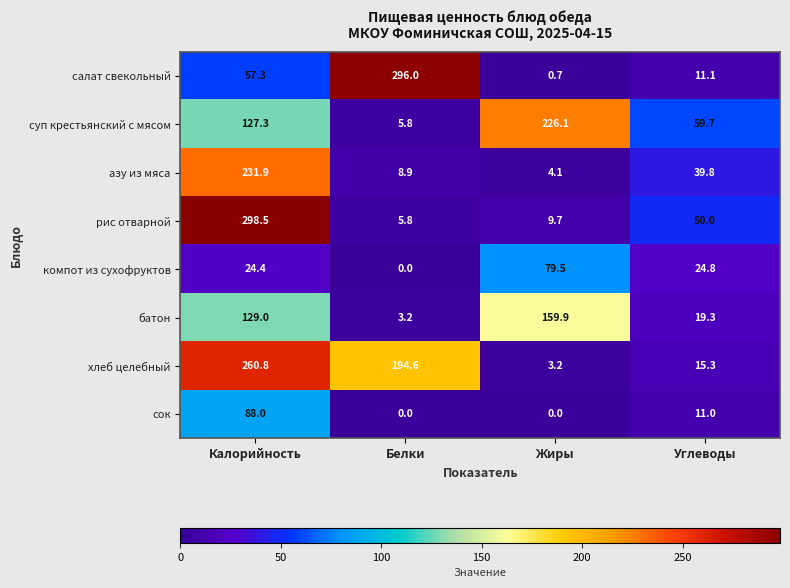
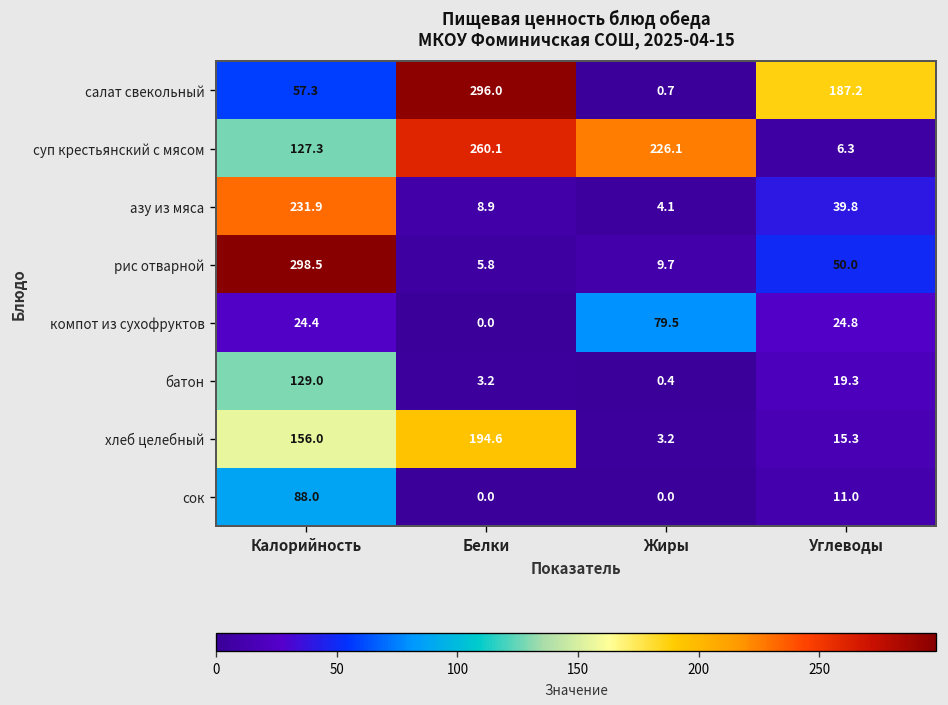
  {
    "салат свекольный": {
      "Калорийность": 57.3,
      "Белки": 296.0,
      "Жиры": 0.7,
-     "Углеводы": 11.1
+     "Углеводы": 187.2
    },
    "суп крестьянский с мясом": {
      "Калорийность": 127.3,
-     "Белки": 5.8,
+     "Белки": 260.1,
      "Жиры": 226.1,
-     "Углеводы": 59.7
+     "Углеводы": 6.3
    },
    "азу из мяса": {
      "Калорийность": 231.9,
      "Белки": 8.9,
      "Жиры": 4.1,
      "Углеводы": 39.8
    },
    "рис отварной": {
      "Калорийность": 298.5,
      "Белки": 5.8,
      "Жиры": 9.7,
      "Углеводы": 50.0
    },
    "компот из сухофруктов": {
      "Калорийность": 24.4,
      "Белки": 0.0,
      "Жиры": 79.5,
      "Углеводы": 24.8
    },
    "батон": {
      "Калорийность": 129.0,
      "Белки": 3.2,
-     "Жиры": 159.9,
+     "Жиры": 0.4,
      "Углеводы": 19.3
    },
    "хлеб целебный": {
-     "Калорийность": 260.8,
+     "Калорийность": 156.0,
      "Белки": 194.6,
      "Жиры": 3.2,
      "Углеводы": 15.3
    },
    "сок": {
      "Калорийность": 88.0,
      "Белки": 0.0,
      "Жиры": 0.0,
      "Углеводы": 11.0
    }
  }
